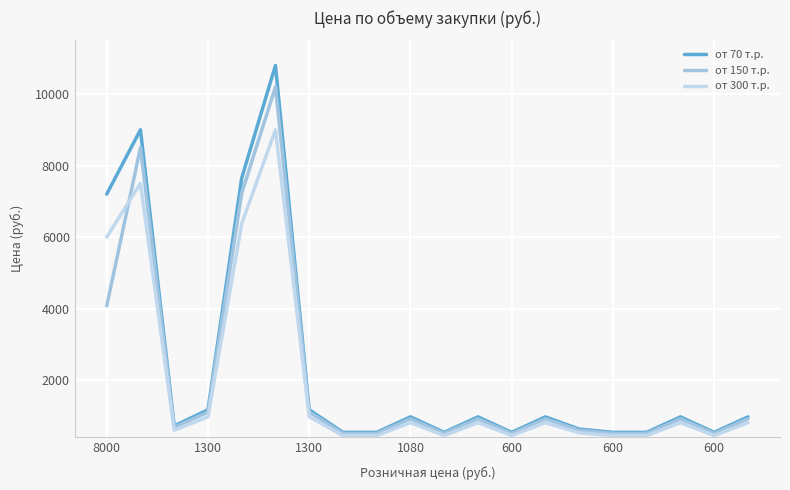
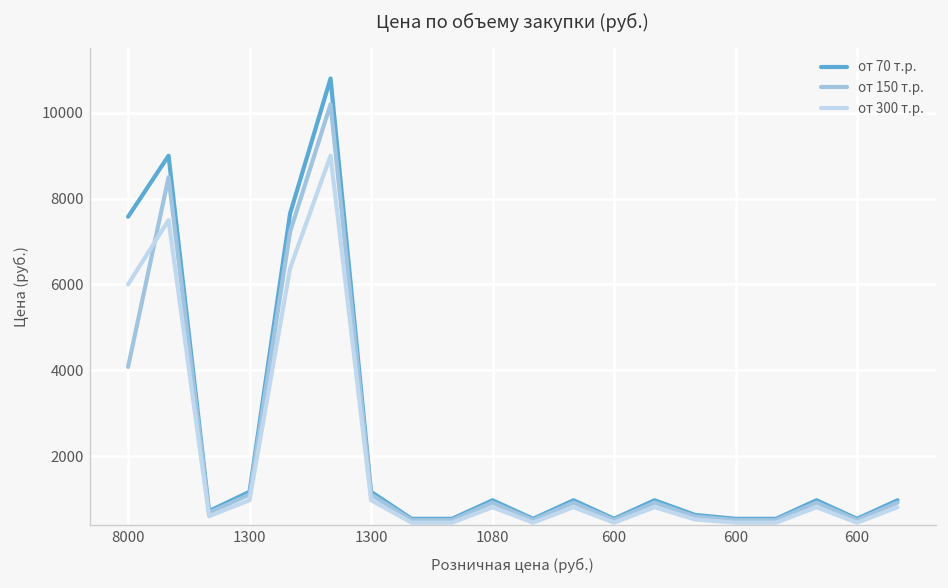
  {
    "от 70 т.р.": {
-     "8000": 7200
+     "8000": 7600
    }
  }
